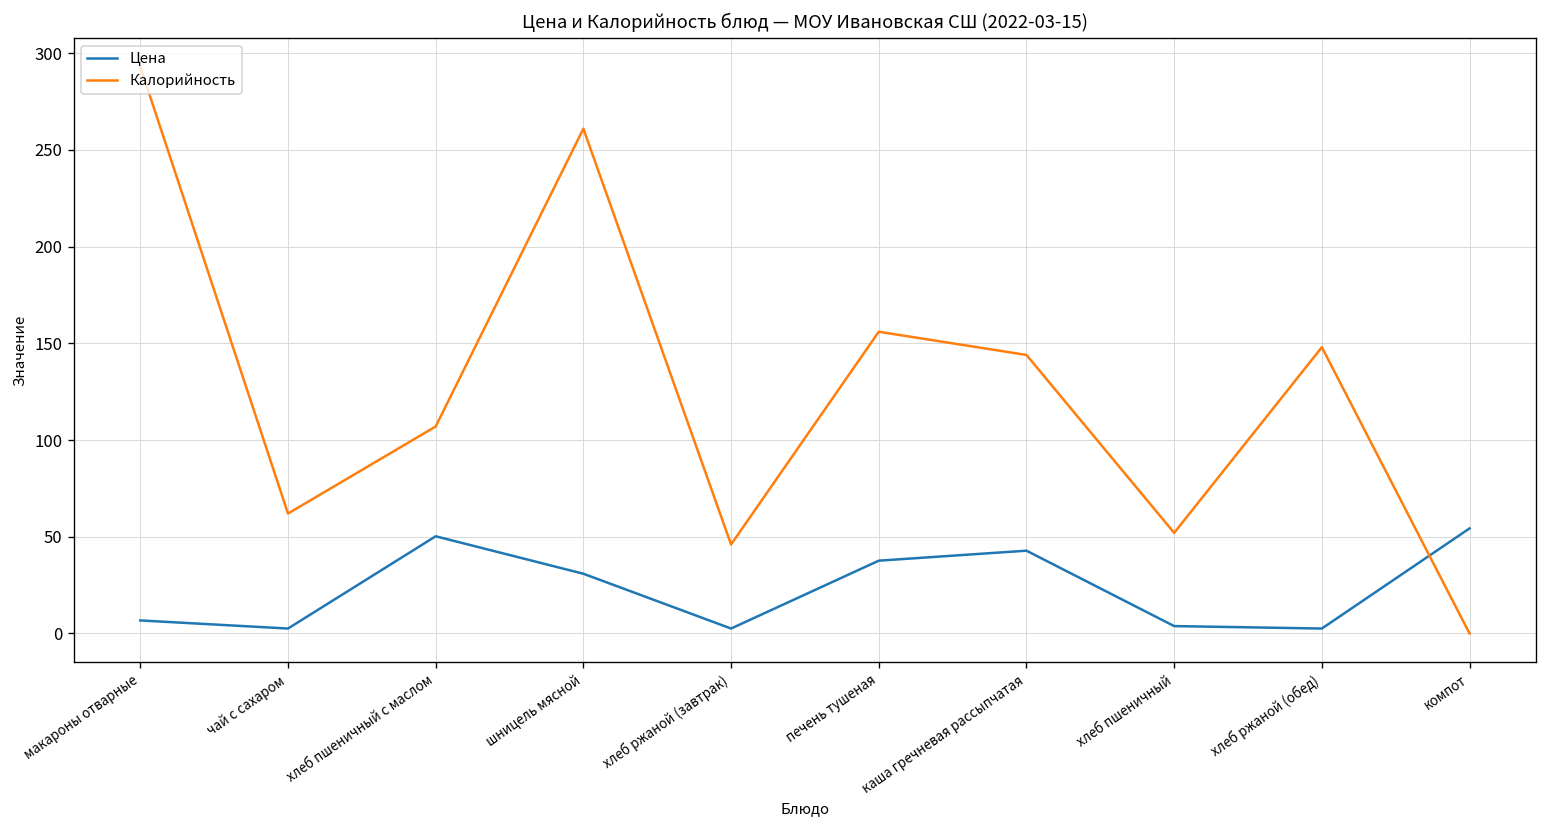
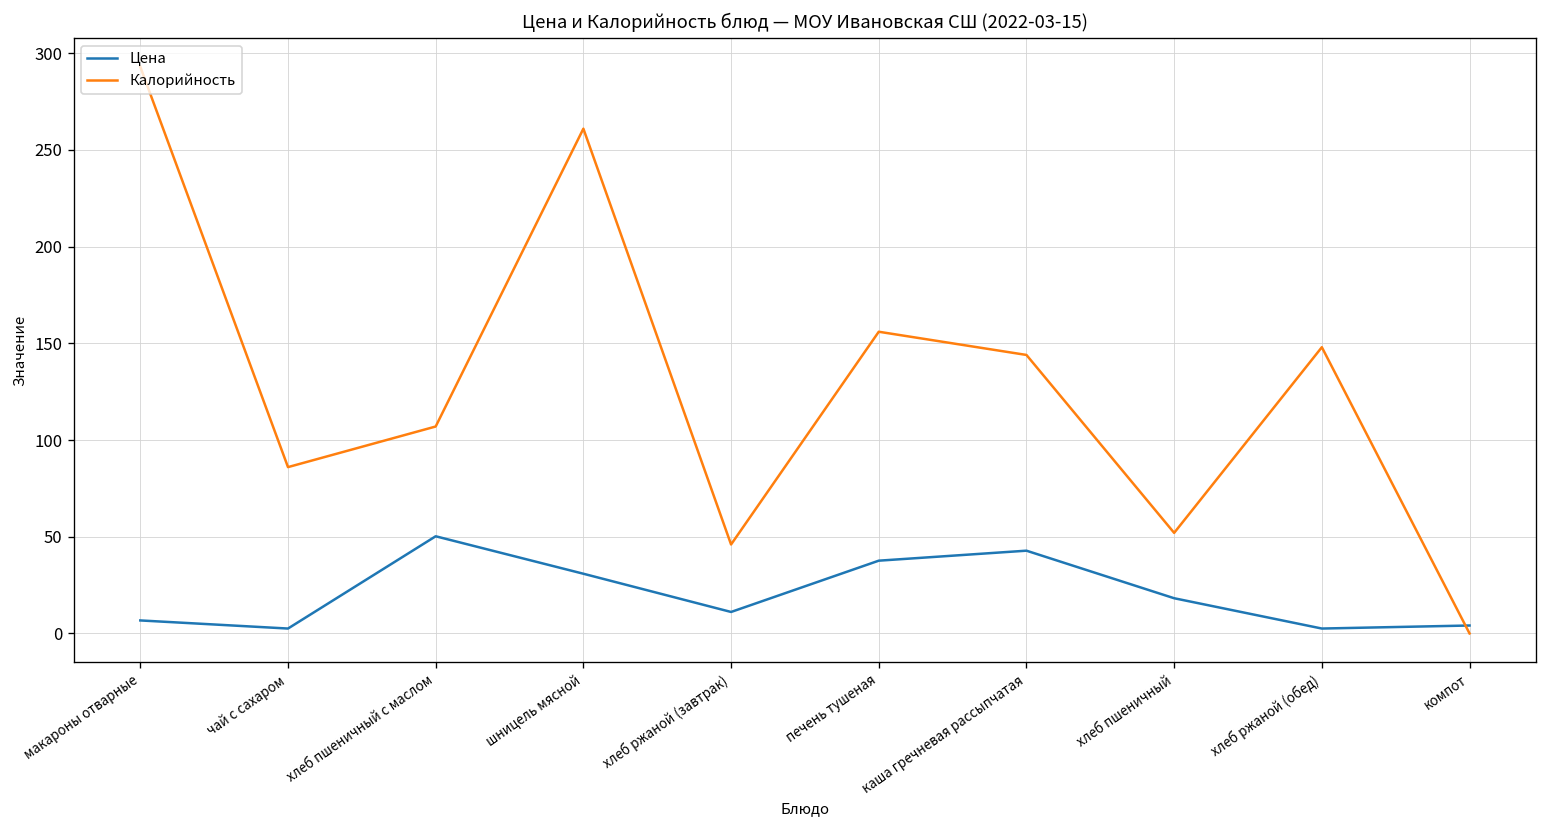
  {
    "Цена": {
      "макароны отварные": 7,
      "чай с сахаром": 3,
      "хлеб пшеничный с маслом": 50,
      "шницель мясной": 31,
-     "хлеб ржаной (завтрак)": 3,
+     "хлеб ржаной (завтрак)": 11,
      "печень тушеная": 38,
      "каша гречневая рассыпчатая": 43,
-     "хлеб пшеничный": 4,
+     "хлеб пшеничный": 18,
      "хлеб ржаной (обед)": 3,
-     "компот": 54
+     "компот": 4
    },
    "Калорийность": {
-     "чай с сахаром": 62,
+     "чай с сахаром": 86,
      "хлеб пшеничный с маслом": 107,
      "шницель мясной": 261,
      "хлеб ржаной (завтрак)": 46,
      "печень тушеная": 156,
      "каша гречневая рассыпчатая": 144,
      "хлеб пшеничный": 52,
      "хлеб ржаной (обед)": 148,
      "компот": 0
    }
  }
